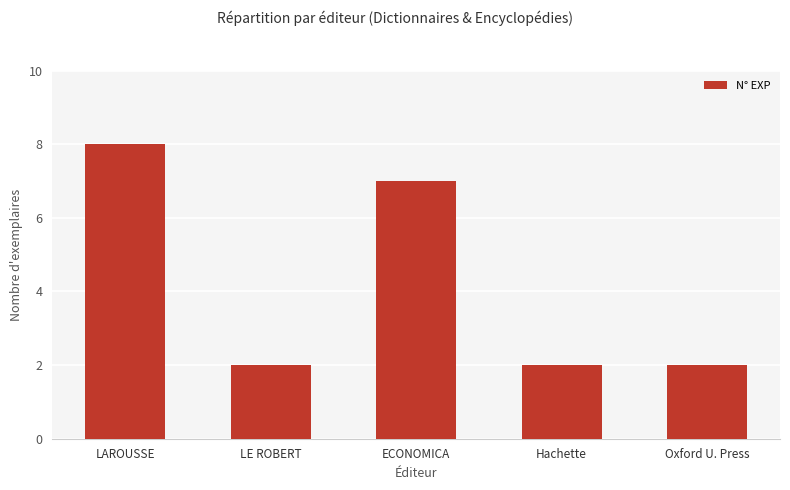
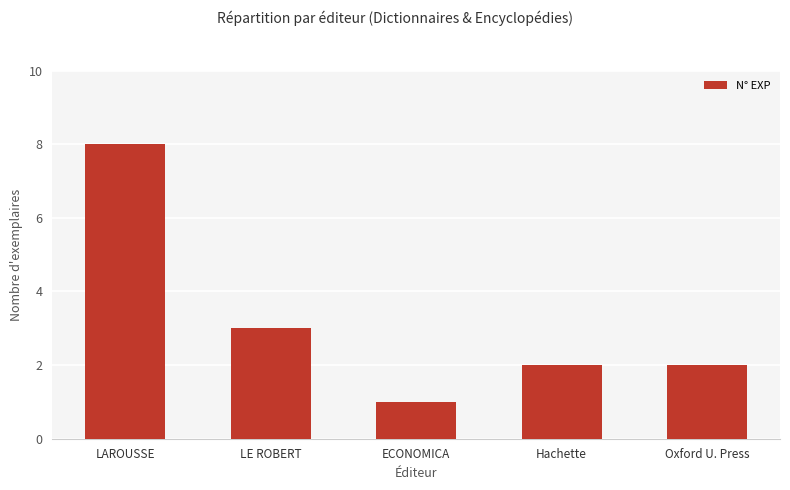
  {
    "LAROUSSE": 8,
-   "LE ROBERT": 2,
-   "ECONOMICA": 7,
+   "LE ROBERT": 3,
+   "ECONOMICA": 1,
    "Hachette": 2,
    "Oxford U. Press": 2
  }
